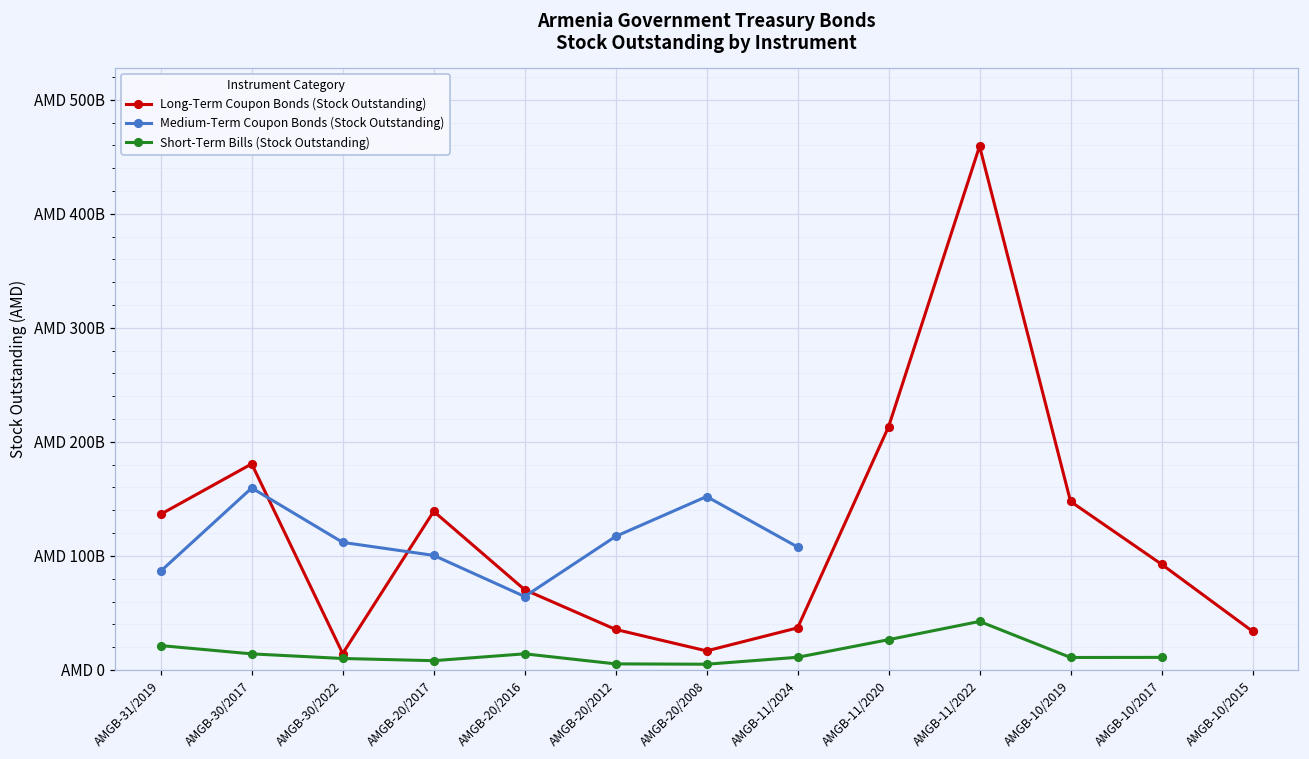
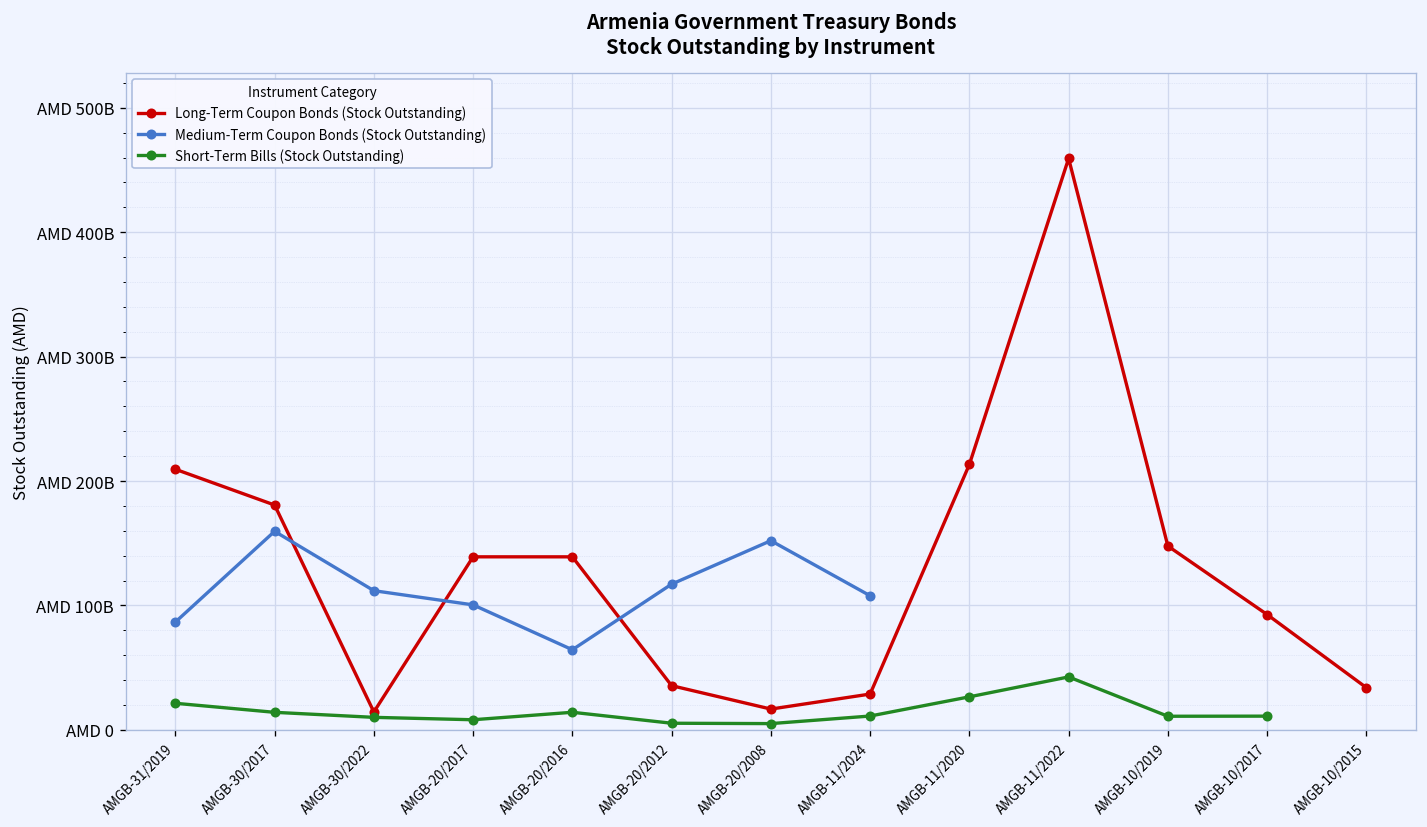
  {
    "Long-Term Coupon Bonds (Stock Outstanding)": {
-     "AMGB-31/2019": "AMD 137000000000",
+     "AMGB-31/2019": "AMD 209000000000",
      "AMGB-30/2017": "AMD 181000000000",
      "AMGB-30/2022": "AMD 14000000000",
      "AMGB-20/2017": "AMD 139000000000",
-     "AMGB-20/2016": "AMD 70000000000",
+     "AMGB-20/2016": "AMD 139000000000",
      "AMGB-20/2012": "AMD 36000000000",
      "AMGB-20/2008": "AMD 17000000000",
-     "AMGB-11/2024": "AMD 37000000000",
+     "AMGB-11/2024": "AMD 29000000000",
      "AMGB-11/2020": "AMD 213000000000",
      "AMGB-11/2022": "AMD 459000000000",
      "AMGB-10/2019": "AMD 148000000000",
      "AMGB-10/2017": "AMD 93000000000",
      "AMGB-10/2015": "AMD 34000000000"
    },
    "Medium-Term Coupon Bonds (Stock Outstanding)": {
      "AMGB-31/2019": "AMD 87000000000",
      "AMGB-30/2017": "AMD 160000000000",
      "AMGB-30/2022": "AMD 112000000000",
      "AMGB-20/2017": "AMD 100000000000",
      "AMGB-20/2016": "AMD 64000000000",
      "AMGB-20/2012": "AMD 117000000000",
      "AMGB-20/2008": "AMD 152000000000",
      "AMGB-11/2024": "AMD 108000000000"
    },
    "Short-Term Bills (Stock Outstanding)": {
      "AMGB-31/2019": "AMD 21000000000",
      "AMGB-30/2017": "AMD 14000000000",
      "AMGB-30/2022": "AMD 10000000000",
      "AMGB-20/2017": "AMD 8000000000",
      "AMGB-20/2016": "AMD 14000000000",
      "AMGB-20/2012": "AMD 5000000000",
      "AMGB-20/2008": "AMD 5000000000",
      "AMGB-11/2024": "AMD 11000000000",
      "AMGB-11/2020": "AMD 27000000000",
      "AMGB-11/2022": "AMD 43000000000",
      "AMGB-10/2019": "AMD 11000000000",
      "AMGB-10/2017": "AMD 11000000000"
    }
  }
